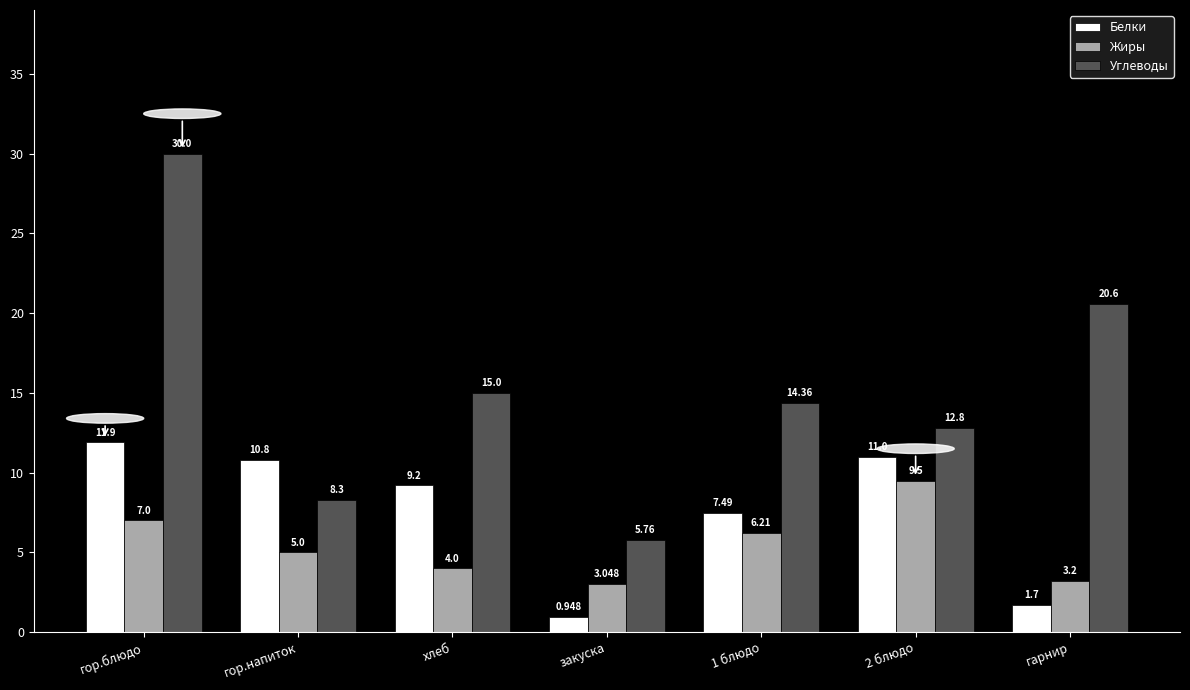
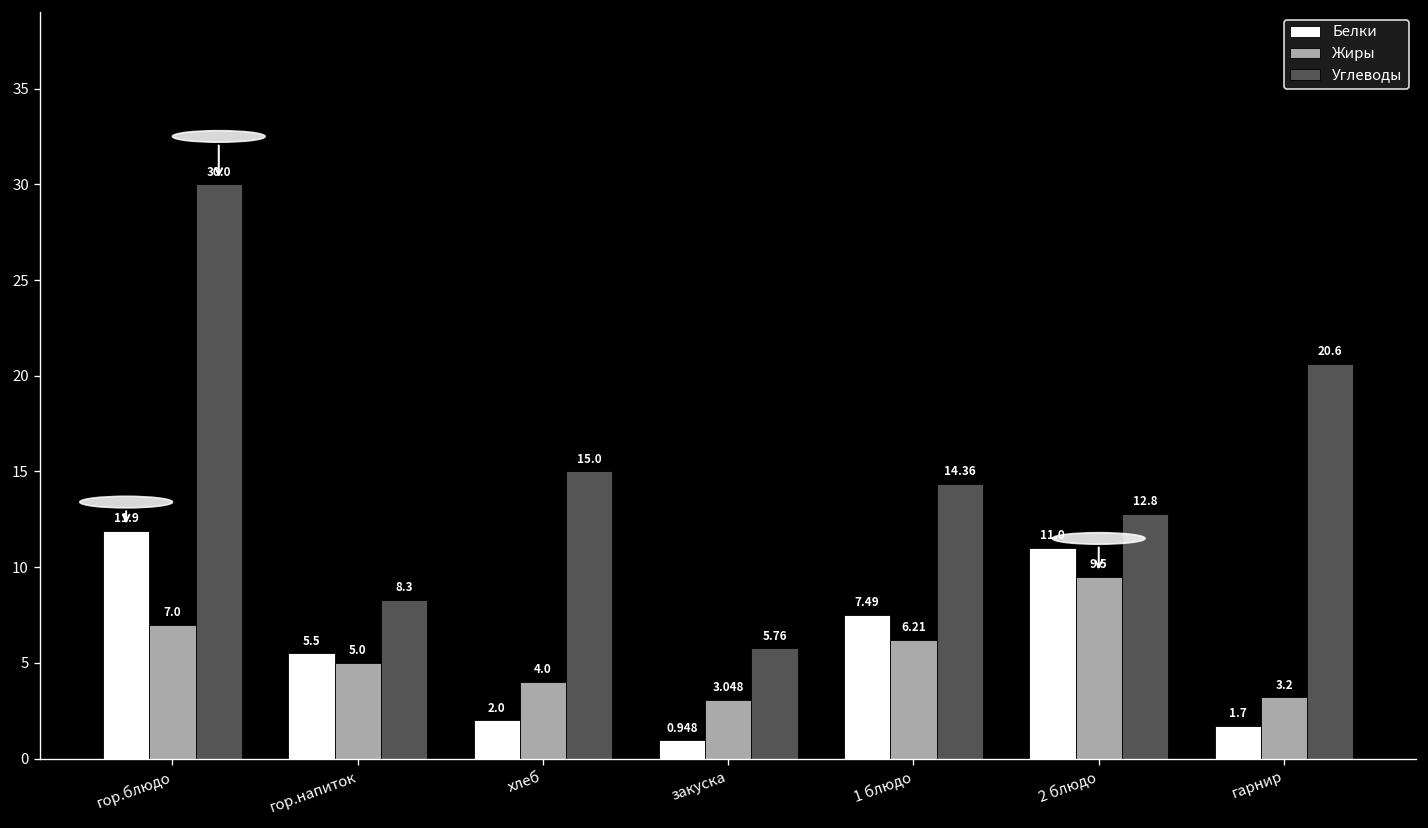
  {
    "Белки": {
      "гор.блюдо": 11.9,
-     "гор.напиток": 10.8,
-     "хлеб": 9.2,
+     "гор.напиток": 5.5,
+     "хлеб": 2.0,
      "закуска": 0.948,
      "1 блюдо": 7.49,
      "гарнир": 1.7
    },
    "Жиры": {
      "гор.блюдо": 7.0,
      "гор.напиток": 5.0,
      "хлеб": 4.0,
      "закуска": 3.048,
      "1 блюдо": 6.21,
      "2 блюдо": 9.5,
      "гарнир": 3.2
    },
    "Углеводы": {
      "гор.блюдо": 30.0,
      "гор.напиток": 8.3,
      "хлеб": 15.0,
      "закуска": 5.76,
      "1 блюдо": 14.36,
      "2 блюдо": 12.8,
      "гарнир": 20.6
    }
  }
